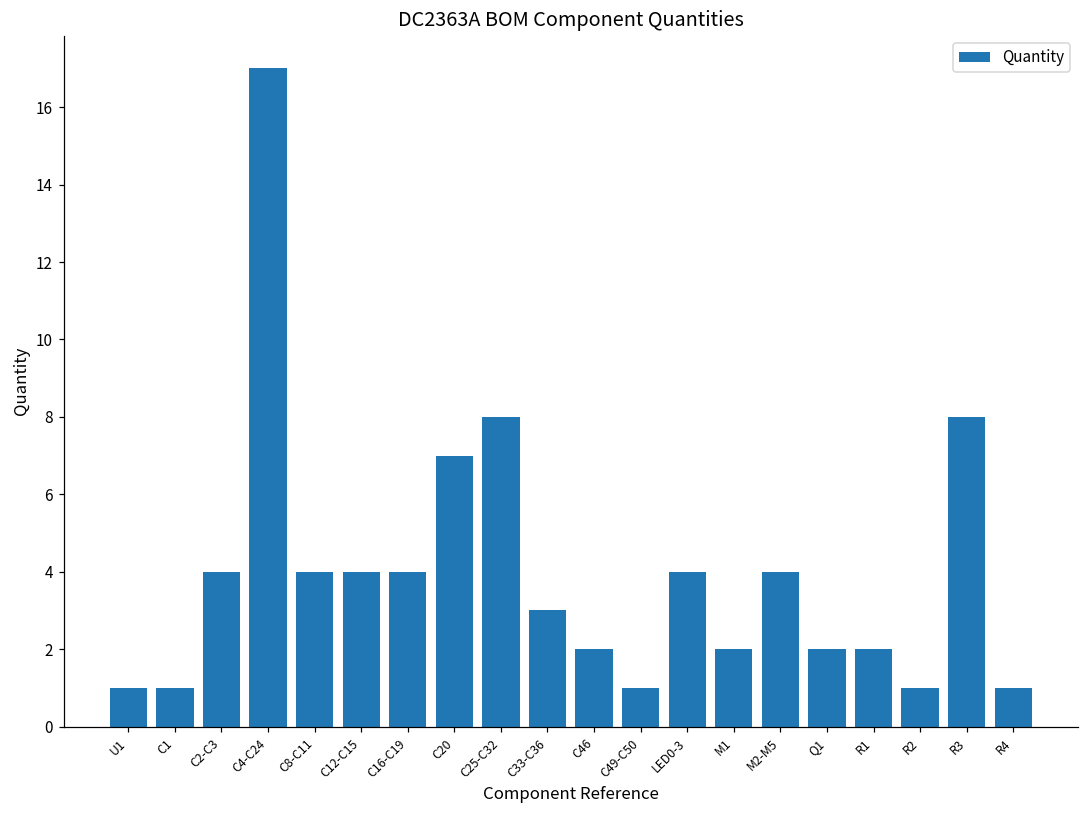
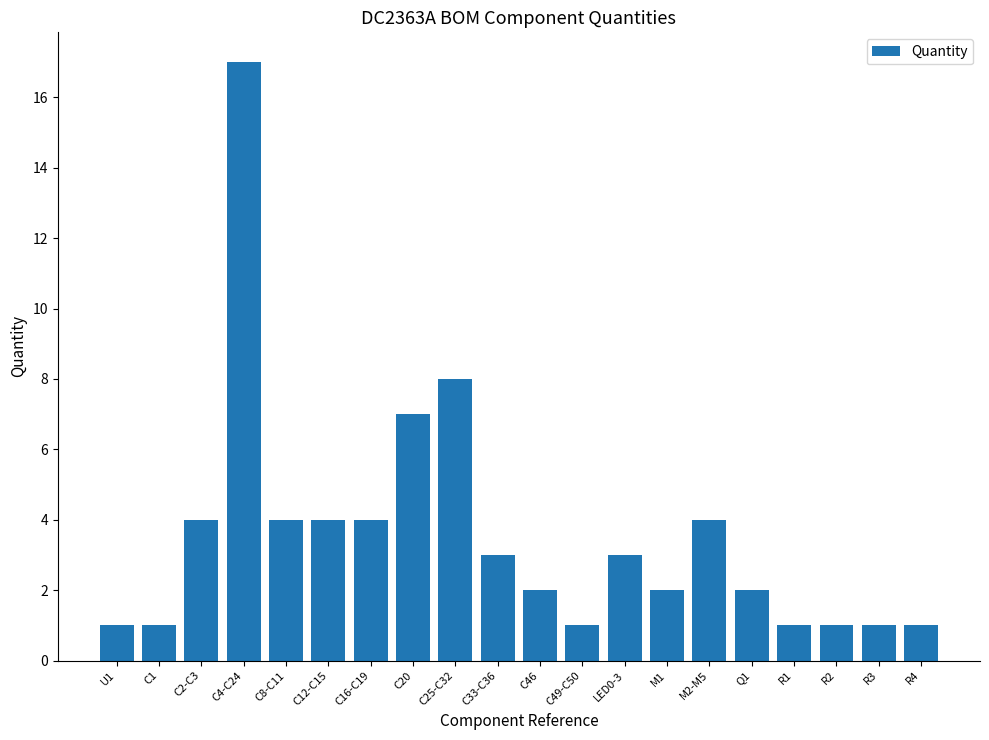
  {
    "U1": 1,
    "C1": 1,
    "C2-C3": 4,
    "C4-C24": 17,
    "C8-C11": 4,
    "C12-C15": 4,
    "C16-C19": 4,
    "C20": 7,
    "C25-C32": 8,
    "C33-C36": 3,
    "C46": 2,
    "C49-C50": 1,
-   "LED0-3": 4,
+   "LED0-3": 3,
    "M1": 2,
    "M2-M5": 4,
    "Q1": 2,
-   "R1": 2,
+   "R1": 1,
    "R2": 1,
-   "R3": 8,
+   "R3": 1,
    "R4": 1
  }
